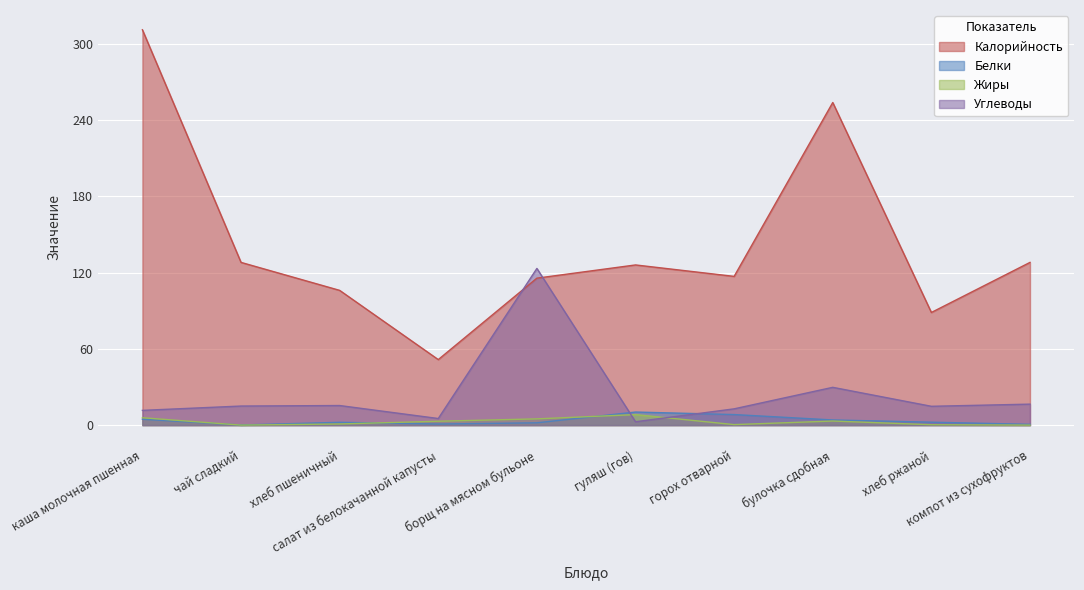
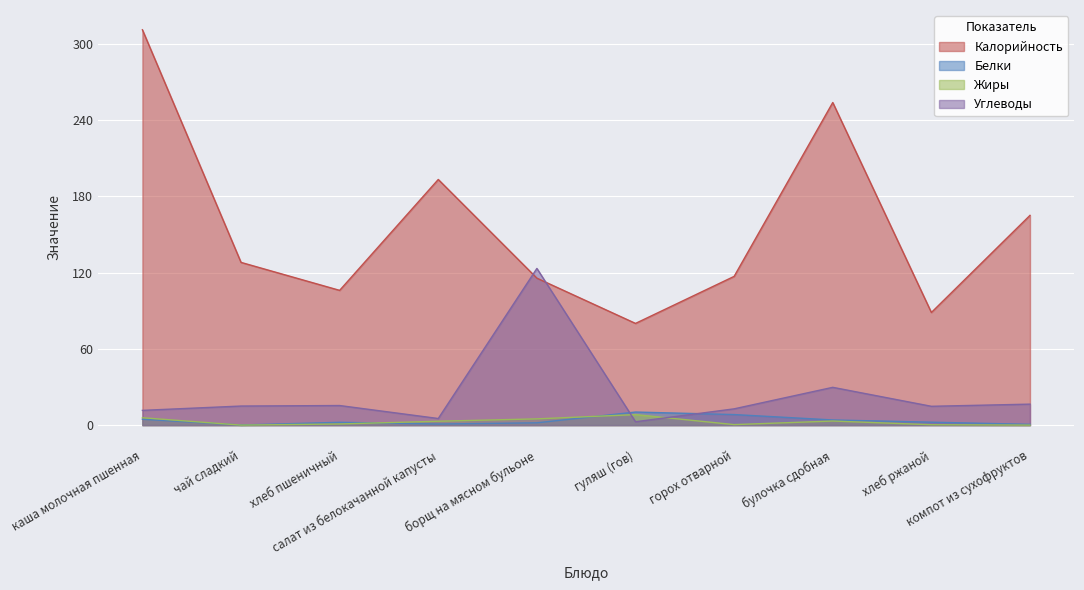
  {
    "Калорийность": {
      "каша молочная пшенная": 311,
      "чай сладкий": 128,
      "хлеб пшеничный": 106,
-     "салат из белокачанной капусты": 52,
+     "салат из белокачанной капусты": 193,
      "борщ на мясном бульоне": 116,
-     "гуляш (гов)": 126,
+     "гуляш (гов)": 80,
      "горох отварной": 117,
      "булочка сдобная": 254,
      "хлеб ржаной": 89,
-     "компот из сухофруктов": 128
+     "компот из сухофруктов": 165
    },
    "Жиры": {
      "салат из белокачанной капусты": 3,
      "борщ на мясном бульоне": 5,
      "гуляш (гов)": 8,
      "горох отварной": 0
    }
  }
